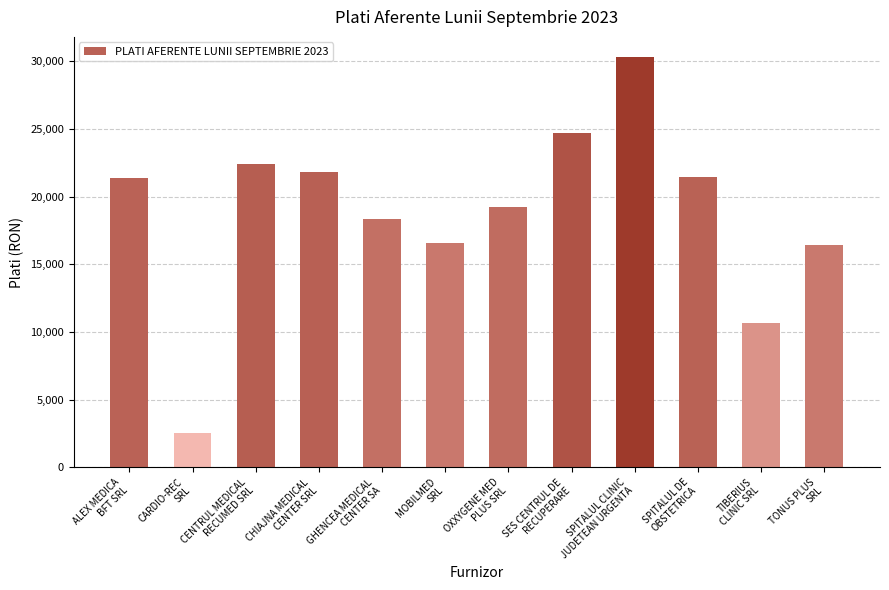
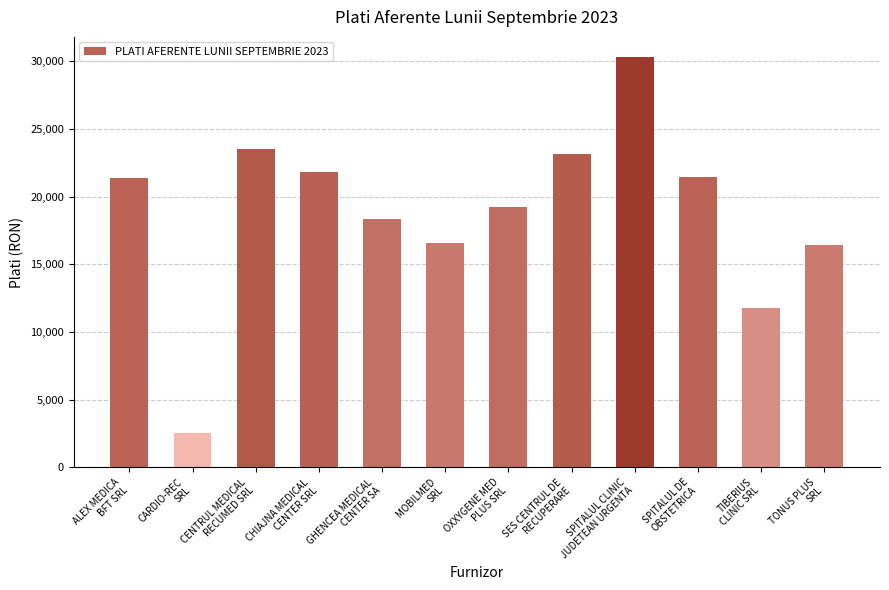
  {
    "ALEX MEDICA BFT SRL": "21,400",
    "CARDIO-REC SRL": "2,600",
-   "CENTRUL MEDICAL RECUMED SRL": "22,400",
+   "CENTRUL MEDICAL RECUMED SRL": "23,500",
    "CHIAJNA MEDICAL CENTER SRL": "21,800",
    "GHENCEA MEDICAL CENTER SA": "18,300",
    "MOBILMED SRL": "16,600",
    "OXXYGENE MED PLUS SRL": "19,200",
-   "SES CENTRUL DE RECUPERARE": "24,700",
+   "SES CENTRUL DE RECUPERARE": "23,100",
    "SPITALUL CLINIC JUDETEAN URGENTA": "30,300",
    "SPITALUL DE OBSTETRICA": "21,500",
-   "TIBERIUS CLINIC SRL": "10,700",
+   "TIBERIUS CLINIC SRL": "11,800",
    "TONUS PLUS SRL": "16,400"
  }
